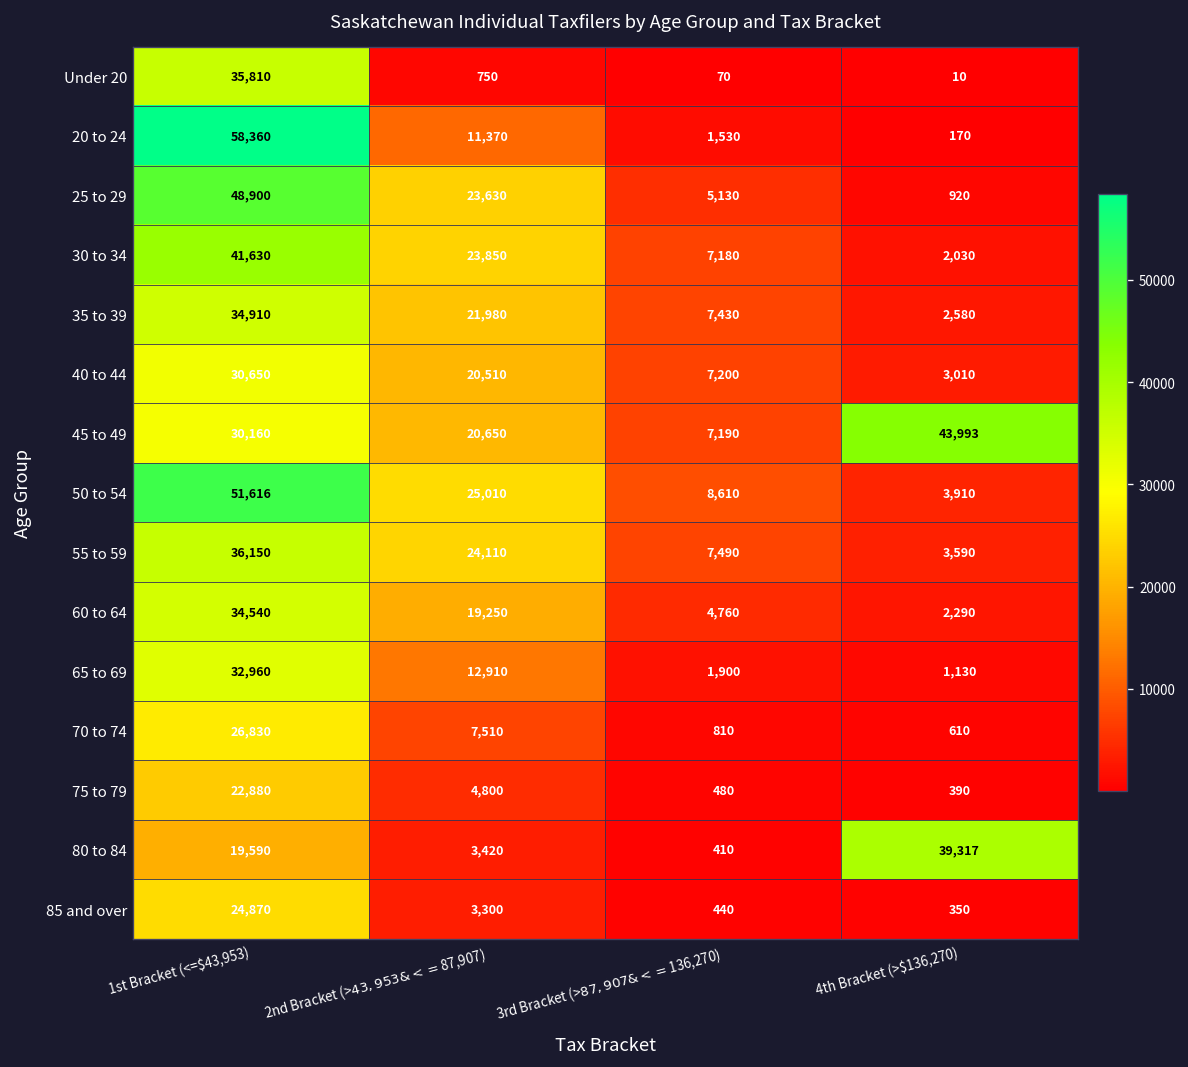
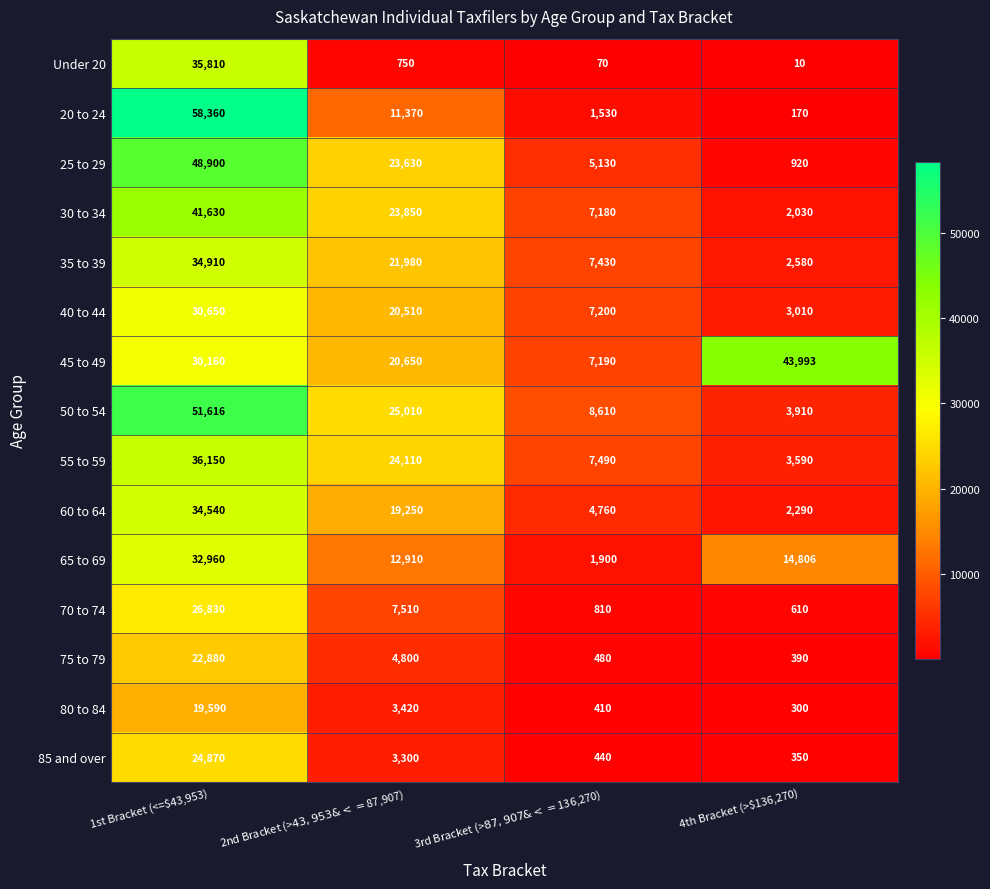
  {
    "Under 20": {
      "1st Bracket (<=$43,953)": "35,810",
      "4th Bracket (>$136,270)": "10"
    },
    "20 to 24": {
      "1st Bracket (<=$43,953)": "58,360",
      "4th Bracket (>$136,270)": "170"
    },
    "25 to 29": {
      "1st Bracket (<=$43,953)": "48,900",
      "4th Bracket (>$136,270)": "920"
    },
    "30 to 34": {
      "1st Bracket (<=$43,953)": "41,630",
      "4th Bracket (>$136,270)": "2,030"
    },
    "35 to 39": {
      "1st Bracket (<=$43,953)": "34,910",
      "4th Bracket (>$136,270)": "2,580"
    },
    "40 to 44": {
      "1st Bracket (<=$43,953)": "30,650",
      "4th Bracket (>$136,270)": "3,010"
    },
    "45 to 49": {
      "1st Bracket (<=$43,953)": "30,160",
      "4th Bracket (>$136,270)": "43,993"
    },
    "50 to 54": {
      "1st Bracket (<=$43,953)": "51,616",
      "4th Bracket (>$136,270)": "3,910"
    },
    "55 to 59": {
      "1st Bracket (<=$43,953)": "36,150",
      "4th Bracket (>$136,270)": "3,590"
    },
    "60 to 64": {
      "1st Bracket (<=$43,953)": "34,540",
      "4th Bracket (>$136,270)": "2,290"
    },
    "65 to 69": {
      "1st Bracket (<=$43,953)": "32,960",
-     "4th Bracket (>$136,270)": "1,130"
+     "4th Bracket (>$136,270)": "14,806"
    },
    "70 to 74": {
      "1st Bracket (<=$43,953)": "26,830",
      "4th Bracket (>$136,270)": "610"
    },
    "75 to 79": {
      "1st Bracket (<=$43,953)": "22,880",
      "4th Bracket (>$136,270)": "390"
    },
    "80 to 84": {
      "1st Bracket (<=$43,953)": "19,590",
-     "4th Bracket (>$136,270)": "39,317"
+     "4th Bracket (>$136,270)": "300"
    },
    "85 and over": {
      "1st Bracket (<=$43,953)": "24,870",
      "4th Bracket (>$136,270)": "350"
    }
  }
